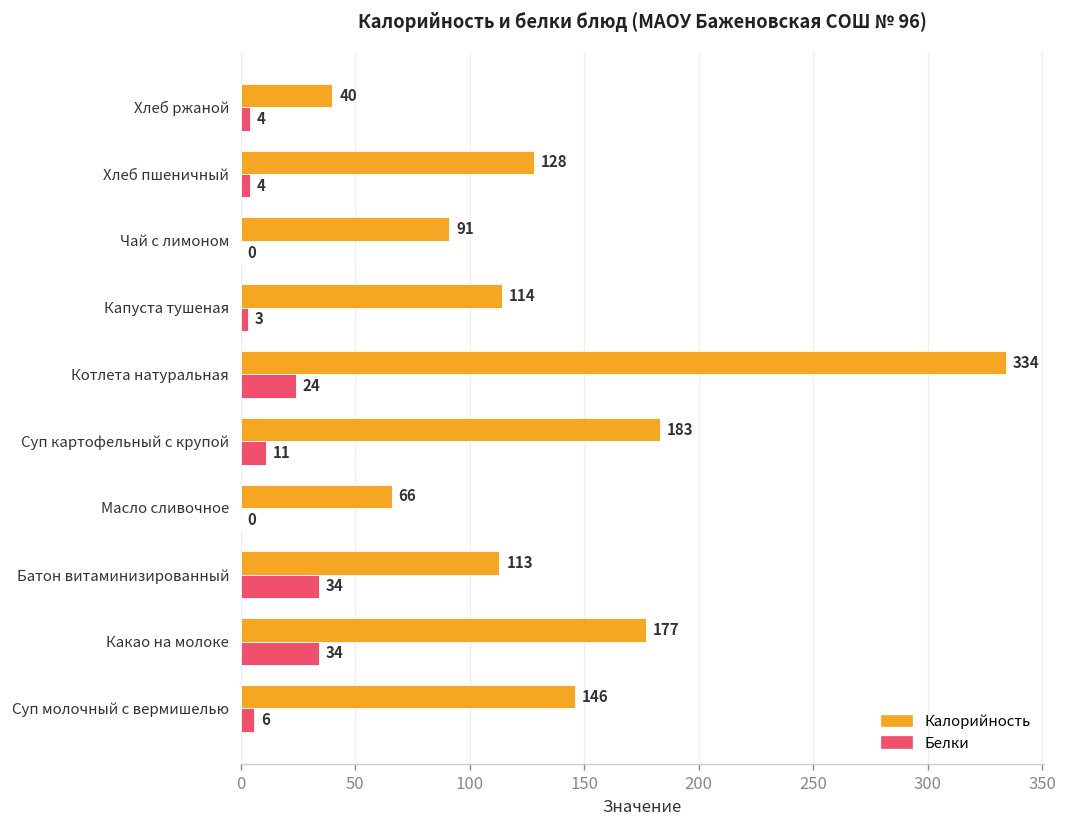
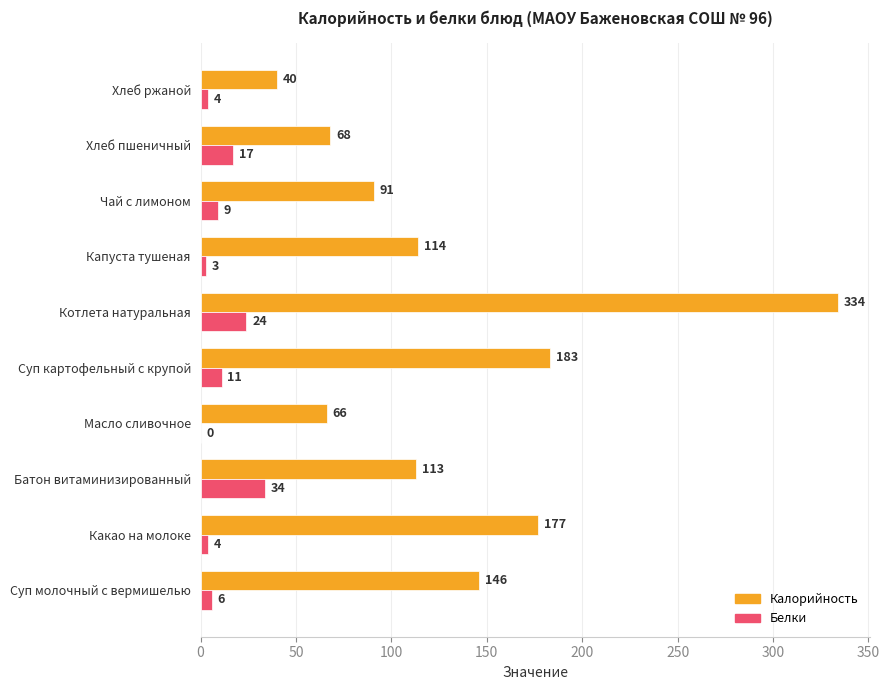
  {
    "Калорийность": {
      "Хлеб ржаной": 40,
-     "Хлеб пшеничный": 128,
+     "Хлеб пшеничный": 68,
      "Чай с лимоном": 91,
      "Капуста тушеная": 114,
      "Котлета натуральная": 334,
      "Суп картофельный с крупой": 183,
      "Масло сливочное": 66,
      "Батон витаминизированный": 113,
      "Какао на молоке": 177,
      "Суп молочный с вермишелью": 146
    },
    "Белки": {
      "Хлеб ржаной": 4,
-     "Хлеб пшеничный": 4,
-     "Чай с лимоном": 0,
+     "Хлеб пшеничный": 17,
+     "Чай с лимоном": 9,
      "Капуста тушеная": 3,
      "Котлета натуральная": 24,
      "Суп картофельный с крупой": 11,
      "Масло сливочное": 0,
      "Батон витаминизированный": 34,
-     "Какао на молоке": 34,
+     "Какао на молоке": 4,
      "Суп молочный с вермишелью": 6
    }
  }
